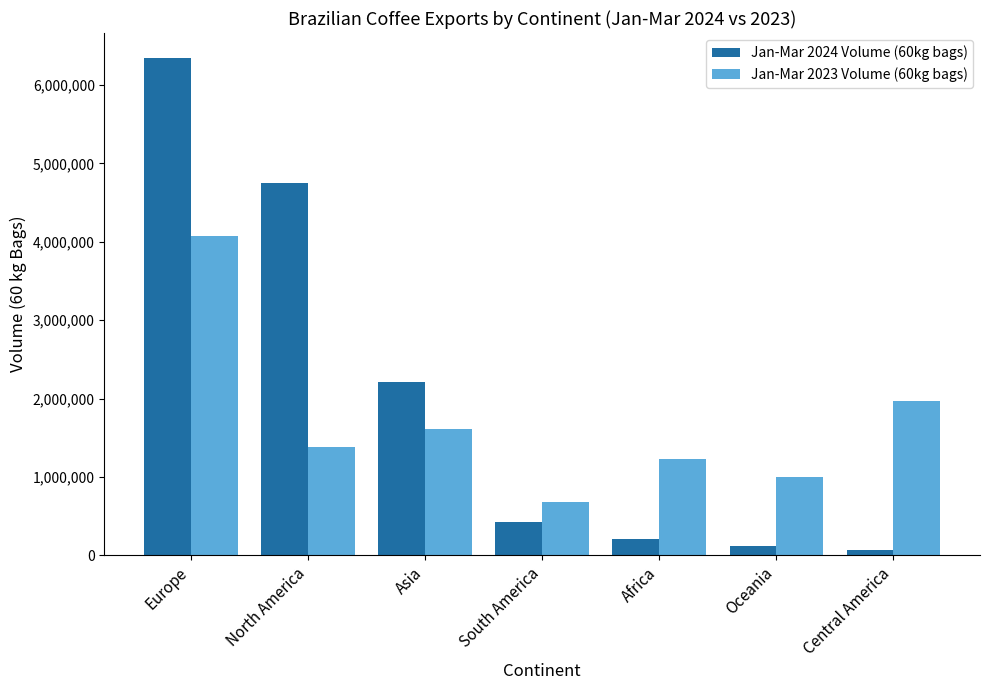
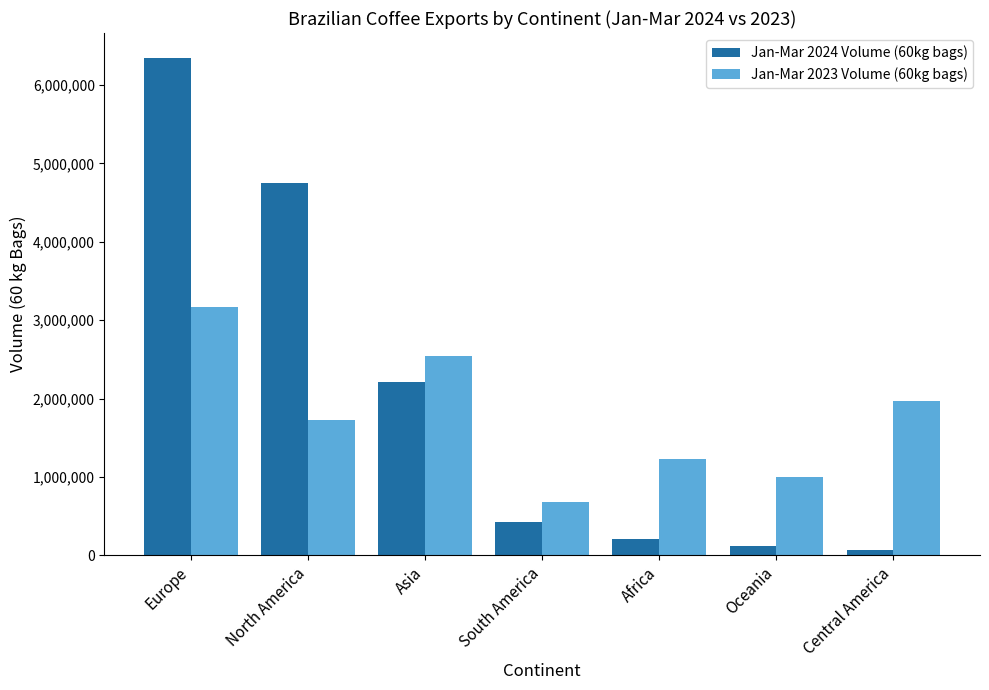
  {
    "Jan-Mar 2024 Volume (60kg bags)": {
      "Europe": "6,300,000",
      "North America": "4,700,000",
      "Asia": "2,200,000",
      "South America": "400,000",
      "Africa": "200,000",
      "Oceania": "100,000",
      "Central America": "100,000"
    },
    "Jan-Mar 2023 Volume (60kg bags)": {
-     "Europe": "4,100,000",
-     "North America": "1,400,000",
-     "Asia": "1,600,000",
+     "Europe": "3,200,000",
+     "North America": "1,700,000",
+     "Asia": "2,500,000",
      "South America": "700,000",
      "Africa": "1,200,000",
      "Oceania": "1,000,000",
      "Central America": "2,000,000"
    }
  }
